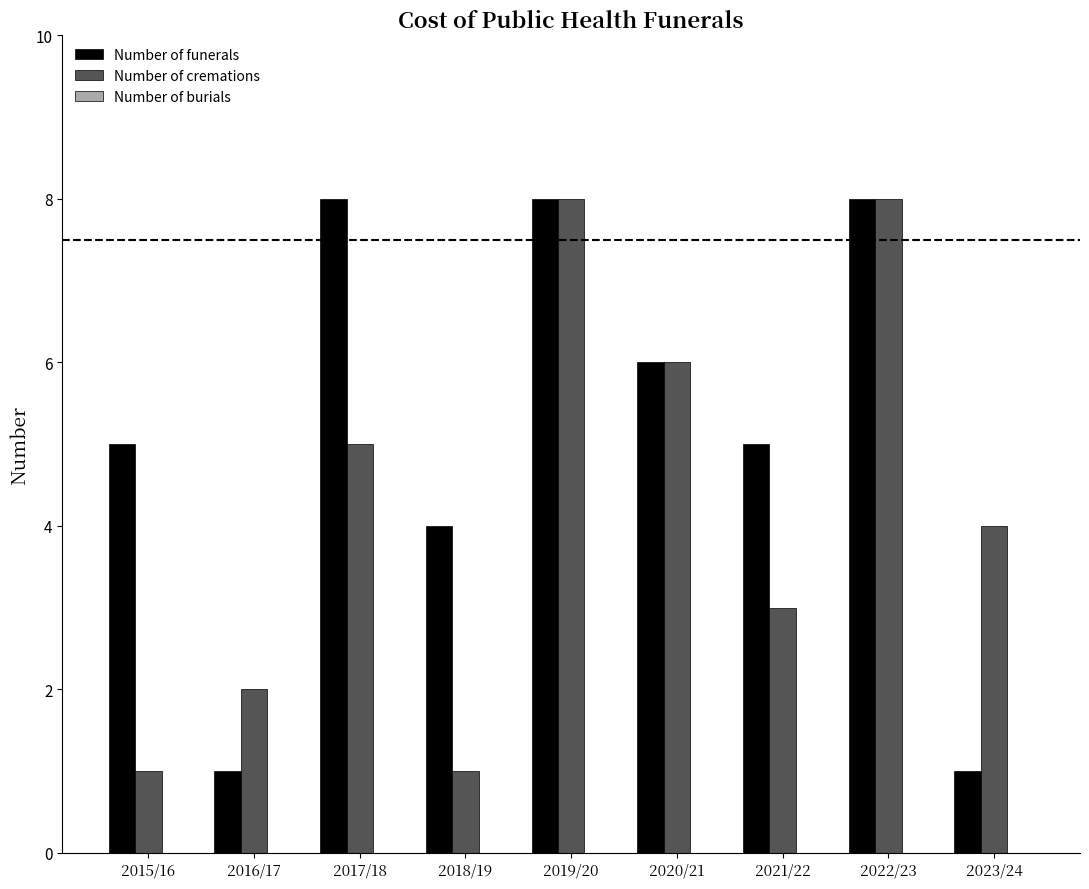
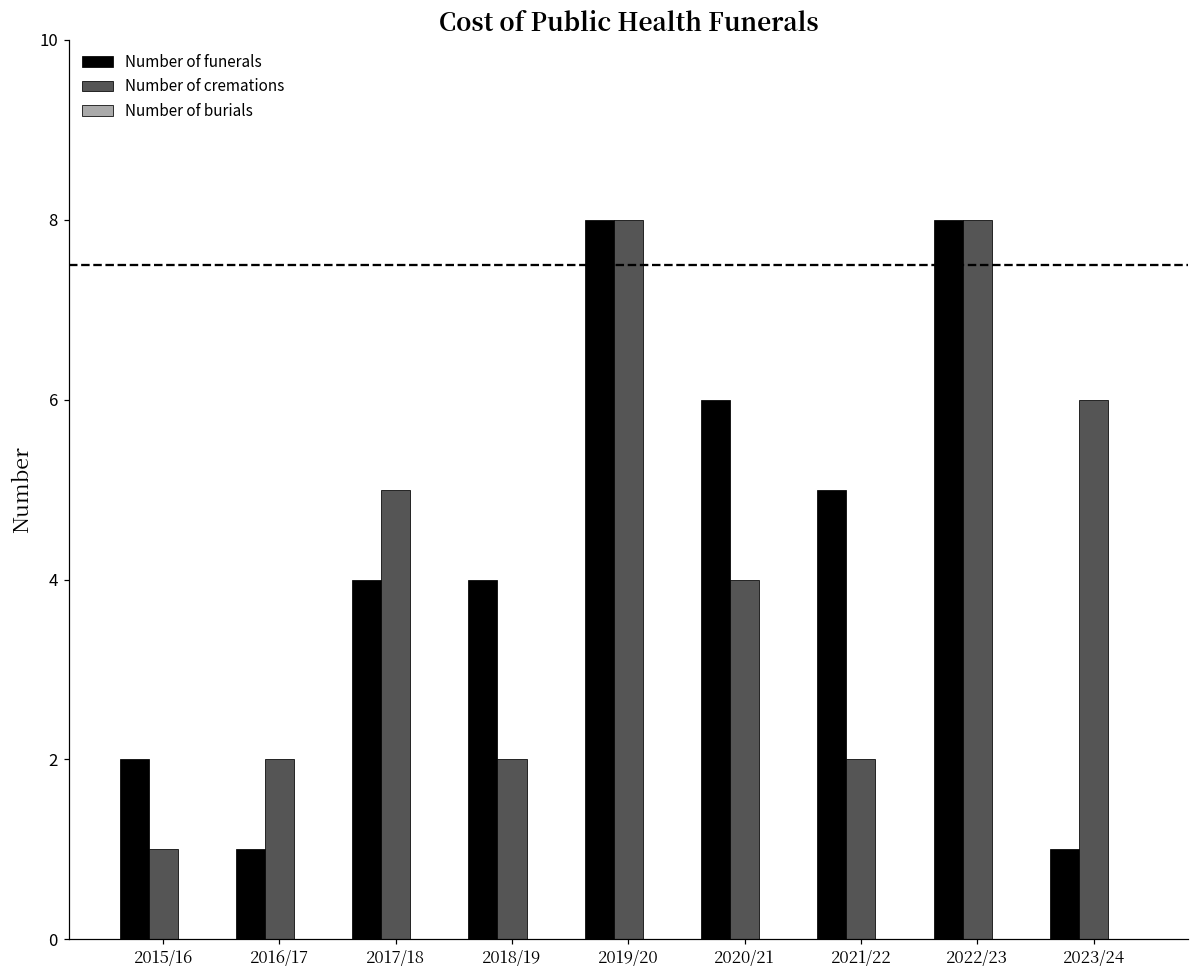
  {
    "Number of funerals": {
-     "2015/16": 5,
+     "2015/16": 2,
      "2016/17": 1,
-     "2017/18": 8,
+     "2017/18": 4,
      "2018/19": 4,
      "2019/20": 8,
      "2020/21": 6,
      "2021/22": 5,
      "2022/23": 8,
      "2023/24": 1
    },
    "Number of cremations": {
      "2015/16": 1,
      "2016/17": 2,
      "2017/18": 5,
-     "2018/19": 1,
+     "2018/19": 2,
      "2019/20": 8,
-     "2020/21": 6,
-     "2021/22": 3,
+     "2020/21": 4,
+     "2021/22": 2,
      "2022/23": 8,
-     "2023/24": 4
+     "2023/24": 6
    },
    "Number of burials": {
      "2015/16": 0,
      "2016/17": 0,
      "2017/18": 0,
      "2018/19": 0,
      "2019/20": 0,
      "2020/21": 0,
      "2021/22": 0,
      "2022/23": 0,
      "2023/24": 0
    }
  }
